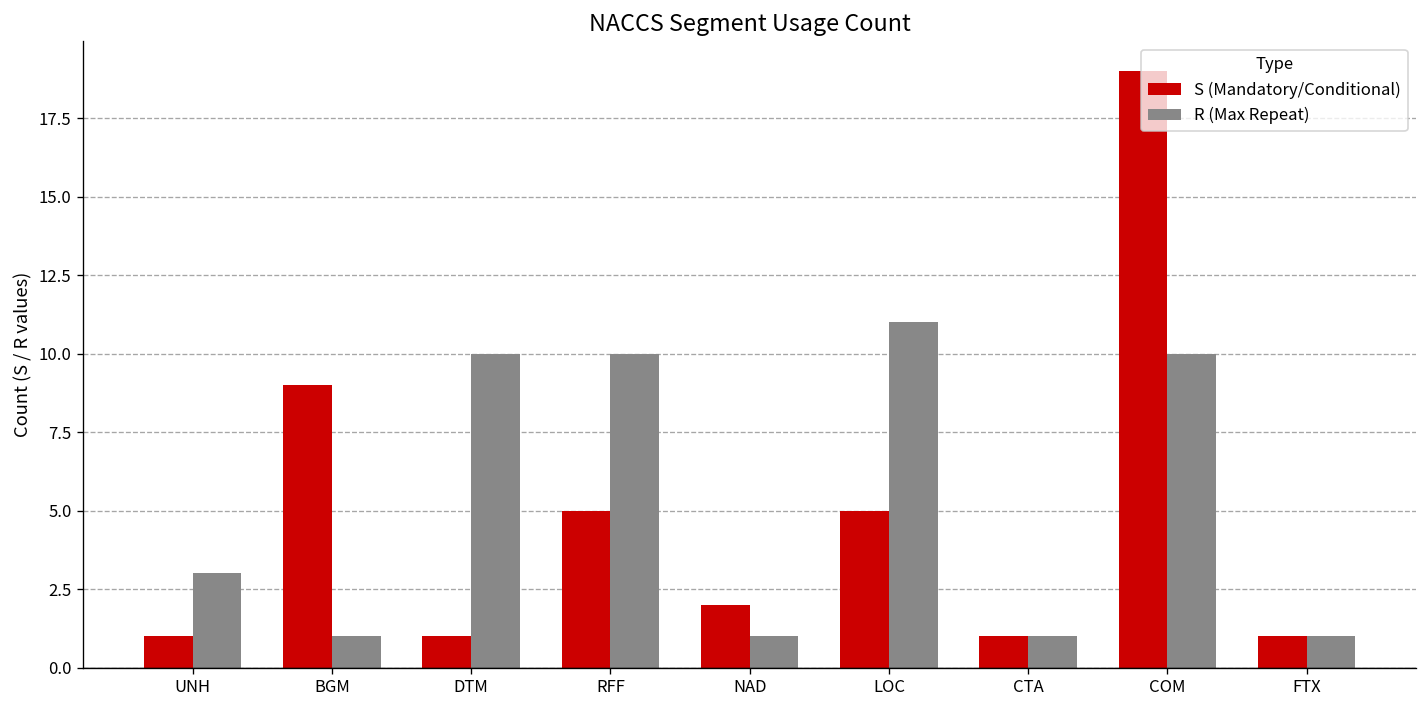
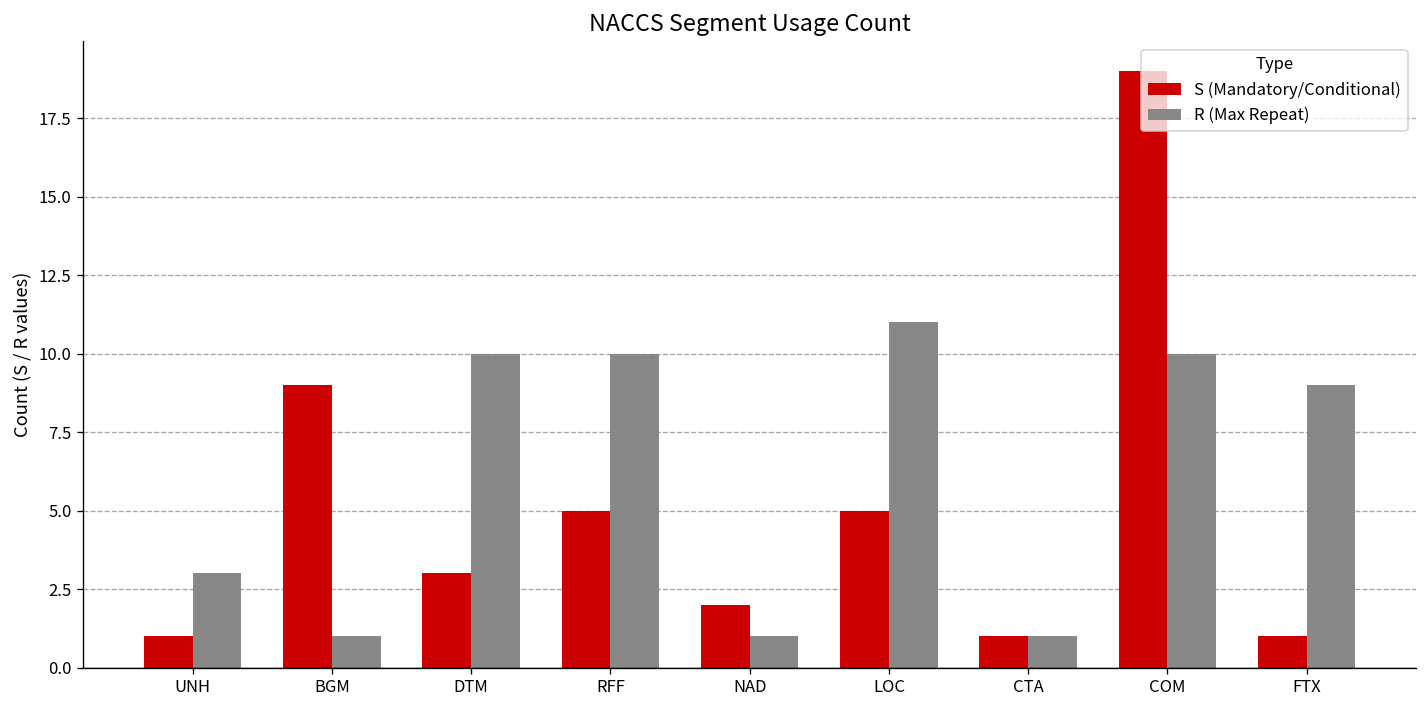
  {
    "S (Mandatory/Conditional)": {
      "UNH": 1,
      "BGM": 9,
-     "DTM": 1,
+     "DTM": 3,
      "RFF": 5,
      "NAD": 2,
      "LOC": 5,
      "CTA": 1,
      "FTX": 1
    },
    "R (Max Repeat)": {
      "UNH": 3,
      "BGM": 1,
      "DTM": 10,
      "RFF": 10,
      "NAD": 1,
      "LOC": 11,
      "CTA": 1,
      "COM": 10,
-     "FTX": 1
+     "FTX": 9
    }
  }
